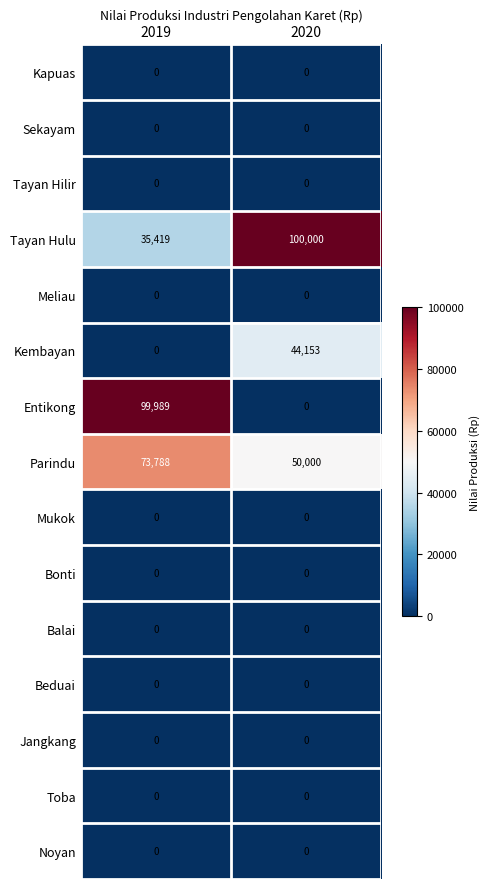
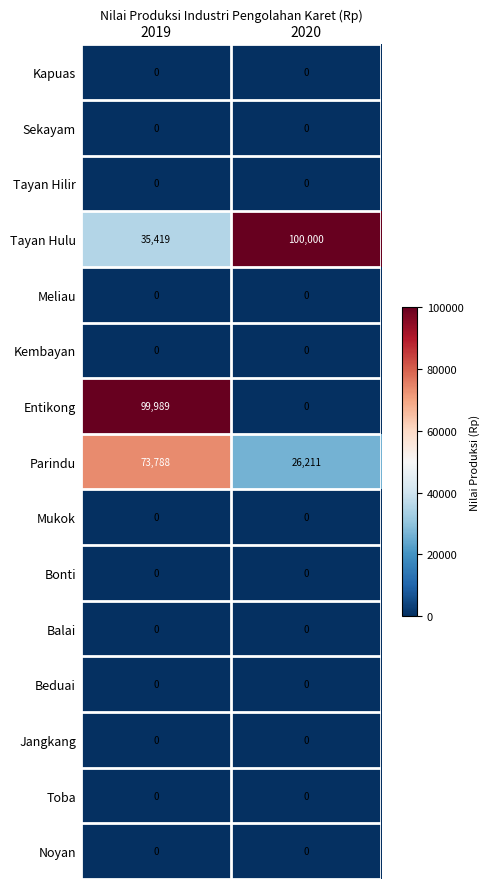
  {
    "Kapuas": {
      "2019": "0",
      "2020": "0"
    },
    "Sekayam": {
      "2019": "0",
      "2020": "0"
    },
    "Tayan Hilir": {
      "2019": "0",
      "2020": "0"
    },
    "Tayan Hulu": {
      "2019": "35,419",
      "2020": "100,000"
    },
    "Meliau": {
      "2019": "0",
      "2020": "0"
    },
    "Kembayan": {
      "2019": "0",
-     "2020": "44,153"
+     "2020": "0"
    },
    "Entikong": {
      "2019": "99,989",
      "2020": "0"
    },
    "Parindu": {
      "2019": "73,788",
-     "2020": "50,000"
+     "2020": "26,211"
    },
    "Mukok": {
      "2019": "0",
      "2020": "0"
    },
    "Bonti": {
      "2019": "0",
      "2020": "0"
    },
    "Balai": {
      "2019": "0",
      "2020": "0"
    },
    "Beduai": {
      "2019": "0",
      "2020": "0"
    },
    "Jangkang": {
      "2019": "0",
      "2020": "0"
    },
    "Toba": {
      "2019": "0",
      "2020": "0"
    },
    "Noyan": {
      "2019": "0",
      "2020": "0"
    }
  }
